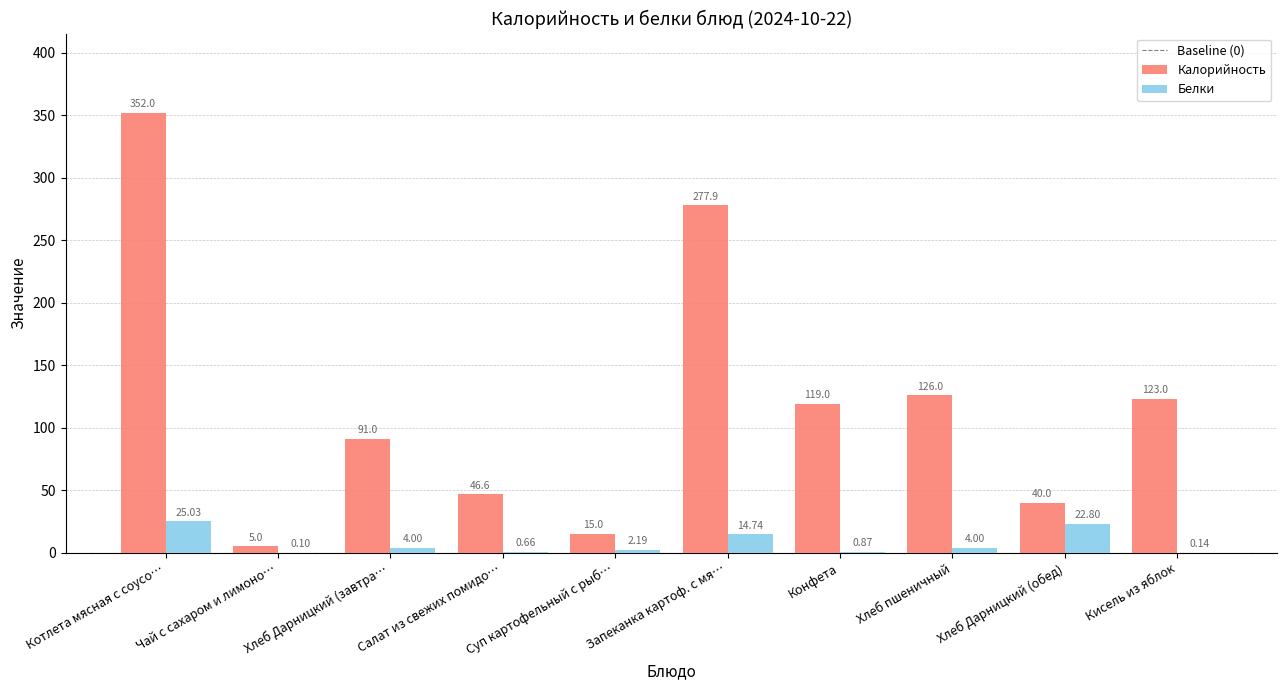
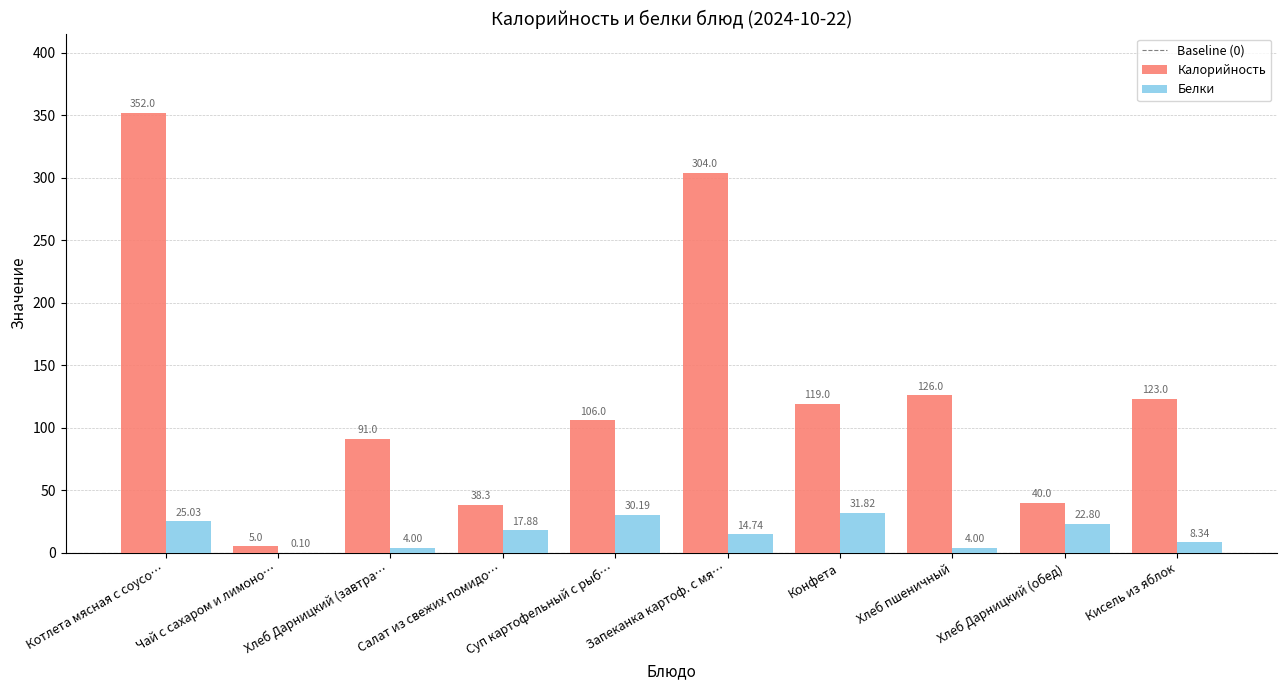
  {
    "Калорийность": {
      "Котлета мясная с соусо…": 352.0,
      "Чай с сахаром и лимоно…": 5.0,
      "Хлеб Дарницкий (завтра…": 91.0,
-     "Салат из свежих помидо…": 46.6,
-     "Суп картофельный с рыб…": 15.0,
-     "Запеканка картоф. с мя…": 277.9,
+     "Салат из свежих помидо…": 38.3,
+     "Суп картофельный с рыб…": 106.0,
+     "Запеканка картоф. с мя…": 304.0,
      "Конфета": 119.0,
      "Хлеб пшеничный": 126.0,
      "Хлеб Дарницкий (обед)": 40.0,
      "Кисель из яблок": 123.0
    },
    "Белки": {
      "Котлета мясная с соусо…": 25.03,
      "Чай с сахаром и лимоно…": 0.10,
      "Хлеб Дарницкий (завтра…": 4.00,
-     "Салат из свежих помидо…": 0.66,
-     "Суп картофельный с рыб…": 2.19,
+     "Салат из свежих помидо…": 17.88,
+     "Суп картофельный с рыб…": 30.19,
      "Запеканка картоф. с мя…": 14.74,
-     "Конфета": 0.87,
+     "Конфета": 31.82,
      "Хлеб пшеничный": 4.00,
      "Хлеб Дарницкий (обед)": 22.80,
-     "Кисель из яблок": 0.14
+     "Кисель из яблок": 8.34
    }
  }
